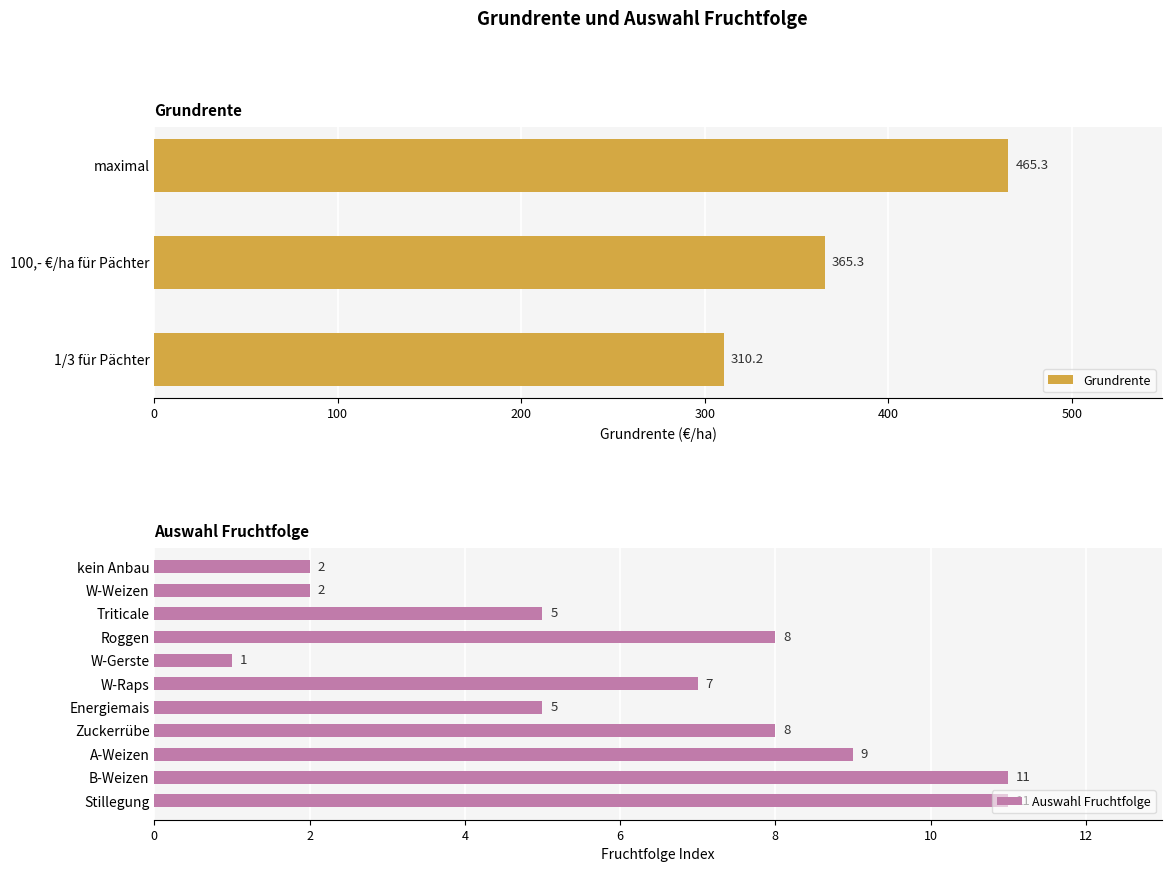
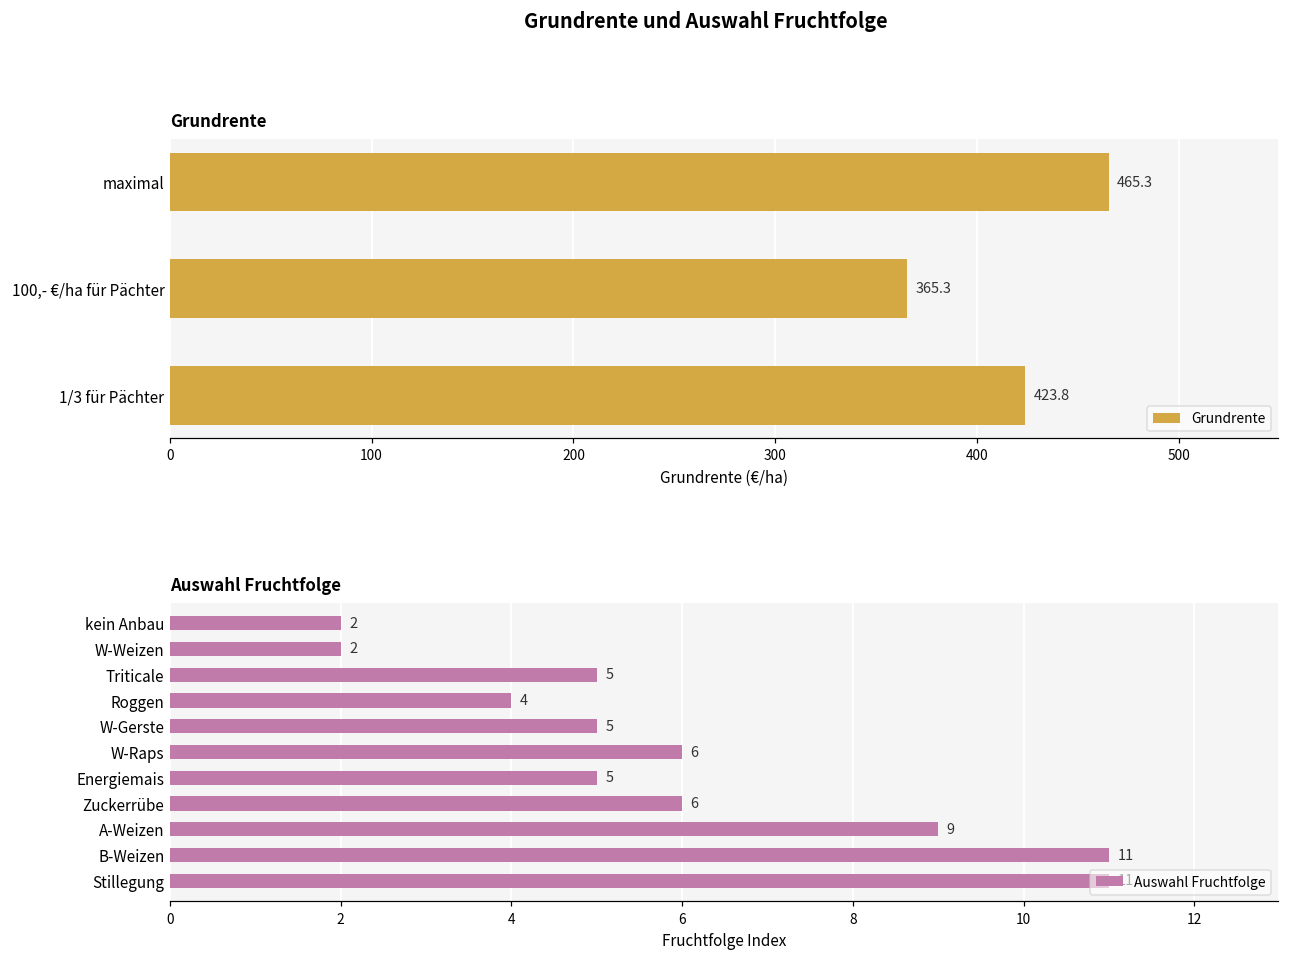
  {
    "Grundrente": {
      "maximal": 465.3,
      "100,- €/ha für Pächter": 365.3,
-     "1/3 für Pächter": 310.2
+     "1/3 für Pächter": 423.8
    },
    "Auswahl Fruchtfolge": {
      "kein Anbau": 2,
      "W-Weizen": 2,
      "Triticale": 5,
-     "Roggen": 8,
-     "W-Gerste": 1,
-     "W-Raps": 7,
+     "Roggen": 4,
+     "W-Gerste": 5,
+     "W-Raps": 6,
      "Energiemais": 5,
-     "Zuckerrübe": 8,
+     "Zuckerrübe": 6,
      "A-Weizen": 9,
      "B-Weizen": 11
    }
  }
